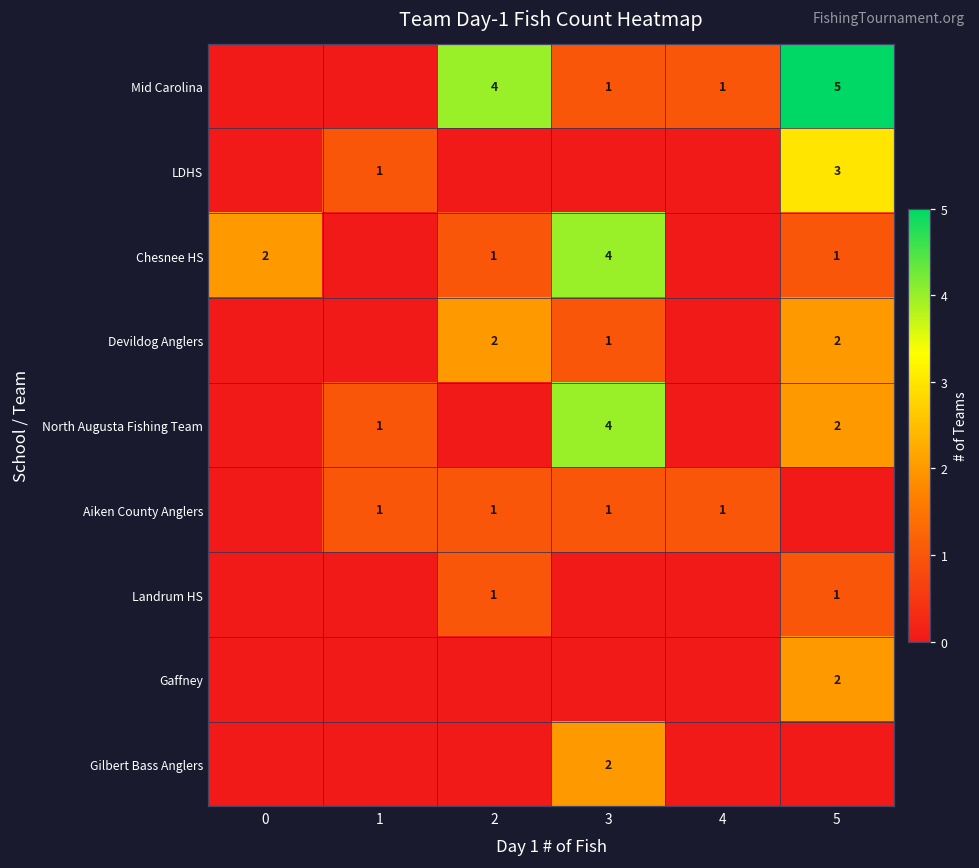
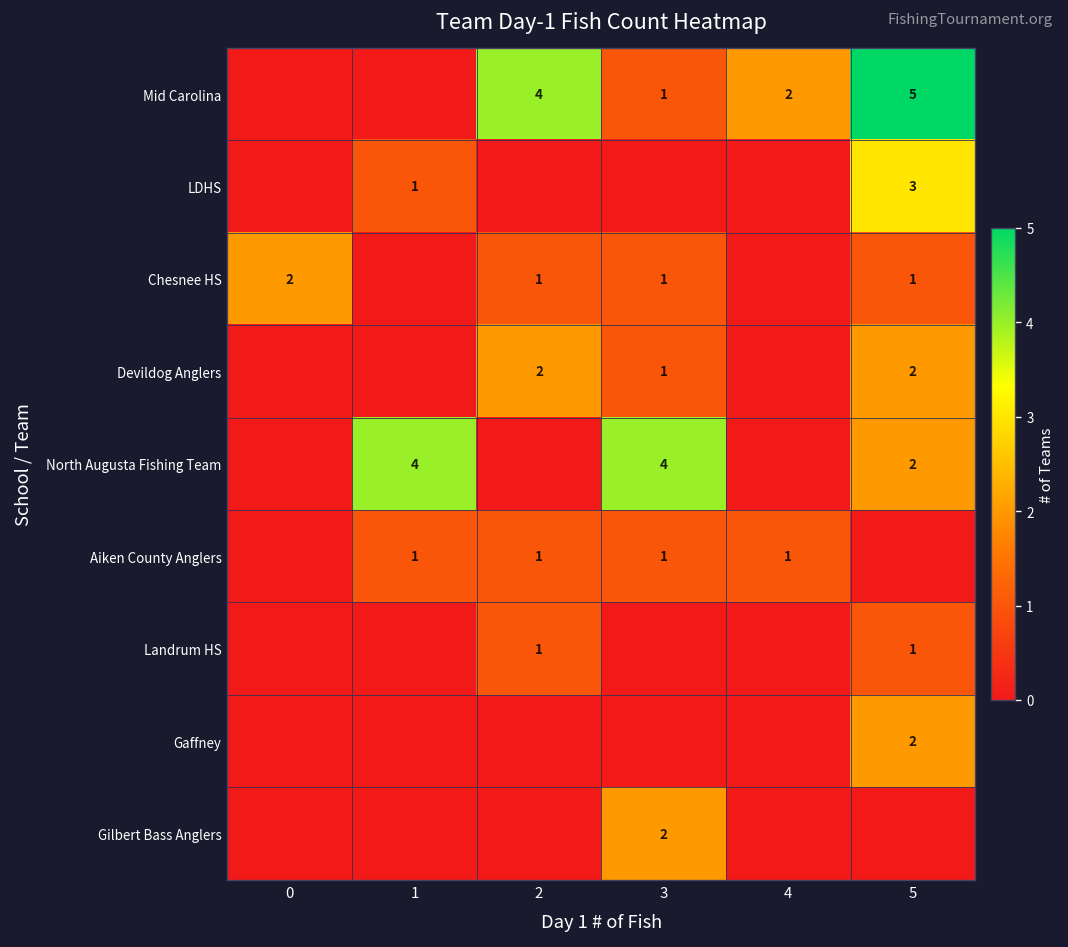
  {
    "Mid Carolina": {
      "2": 4,
      "3": 1,
-     "4": 1,
+     "4": 2,
      "5": 5
    },
    "LDHS": {
      "1": 1,
      "5": 3
    },
    "Chesnee HS": {
      "0": 2,
      "2": 1,
-     "3": 4,
+     "3": 1,
      "5": 1
    },
    "Devildog Anglers": {
      "2": 2,
      "3": 1,
      "5": 2
    },
    "North Augusta Fishing Team": {
-     "1": 1,
+     "1": 4,
      "3": 4,
      "5": 2
    },
    "Aiken County Anglers": {
      "1": 1,
      "2": 1,
      "3": 1,
      "4": 1
    },
    "Landrum HS": {
      "2": 1,
      "5": 1
    },
    "Gaffney": {
      "5": 2
    },
    "Gilbert Bass Anglers": {
      "3": 2
    }
  }
